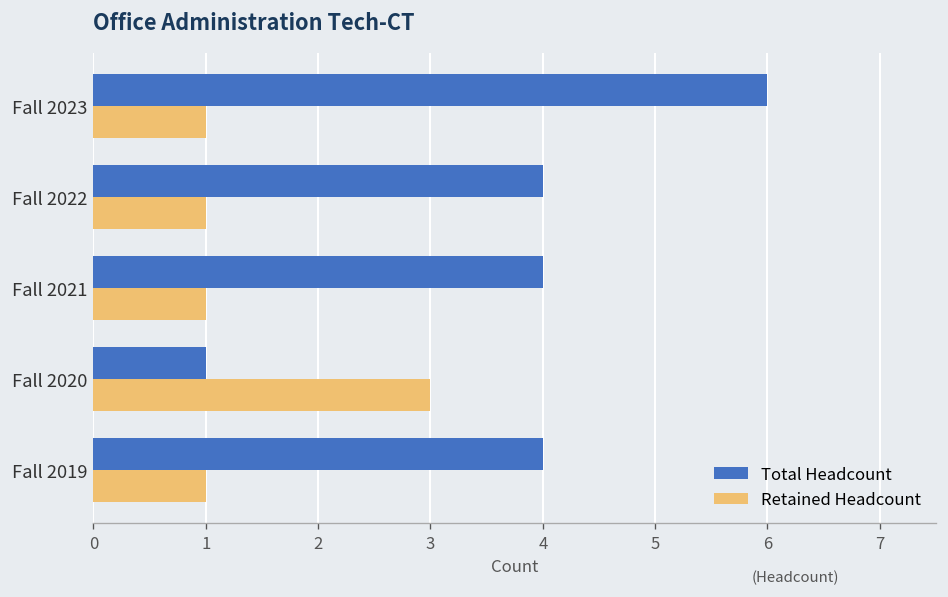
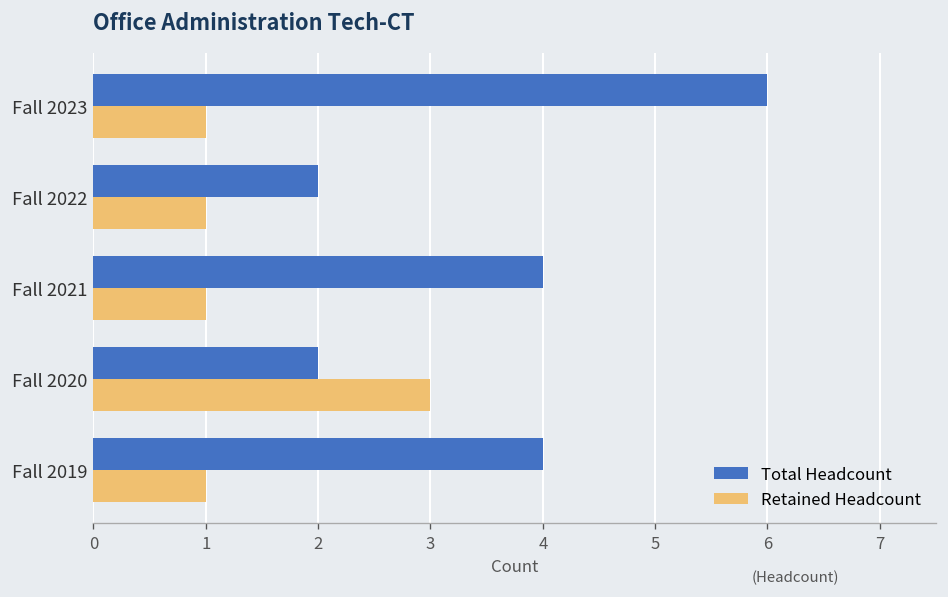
  {
    "Total Headcount": {
      "Fall 2023": 6,
-     "Fall 2022": 4,
+     "Fall 2022": 2,
      "Fall 2021": 4,
-     "Fall 2020": 1,
+     "Fall 2020": 2,
      "Fall 2019": 4
    },
    "Retained Headcount": {
      "Fall 2023": 1,
      "Fall 2022": 1,
      "Fall 2021": 1,
      "Fall 2020": 3,
      "Fall 2019": 1
    }
  }
